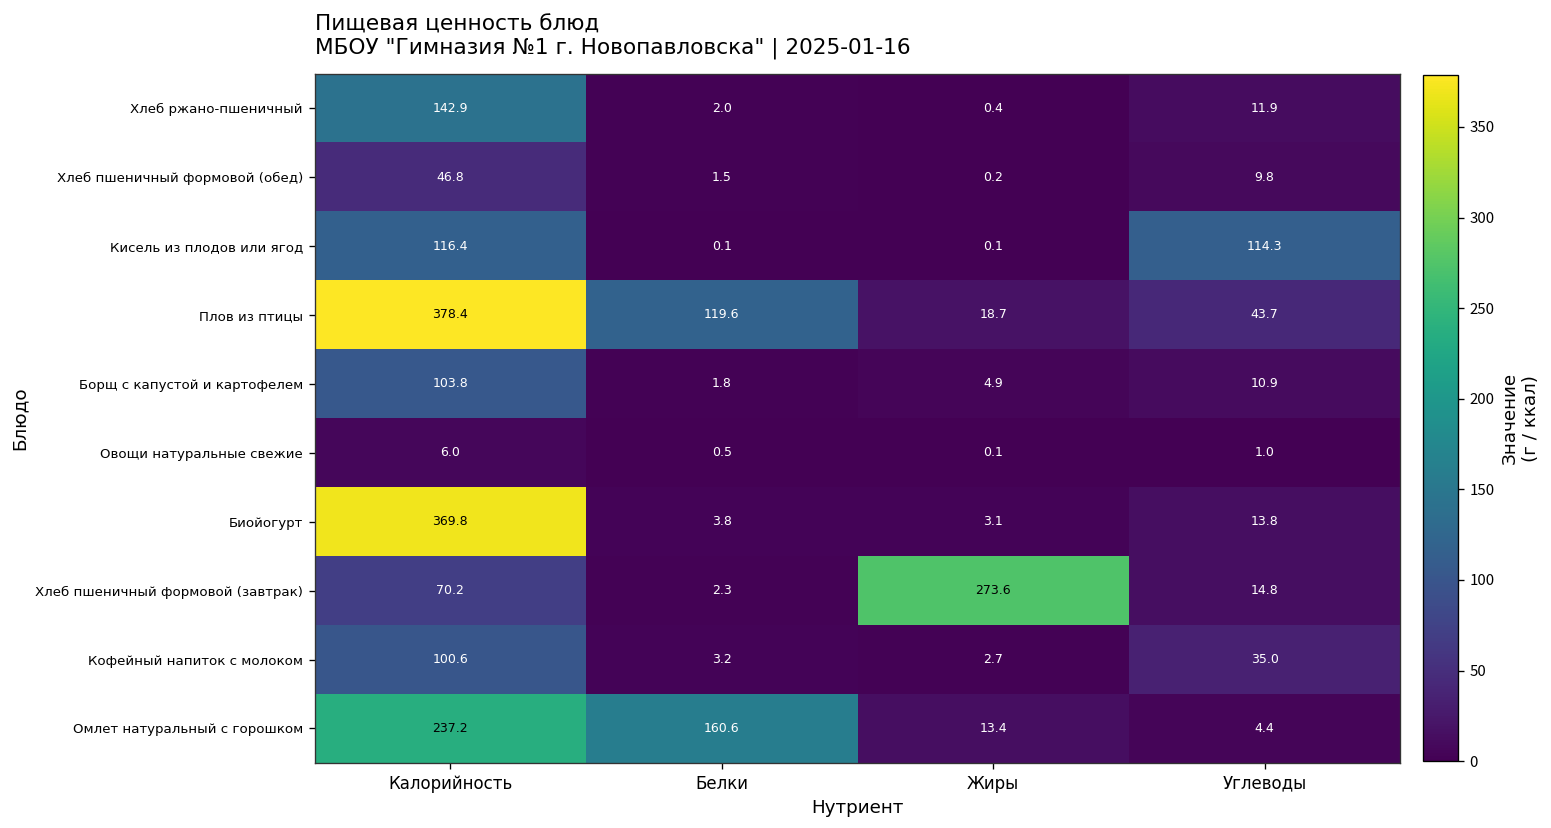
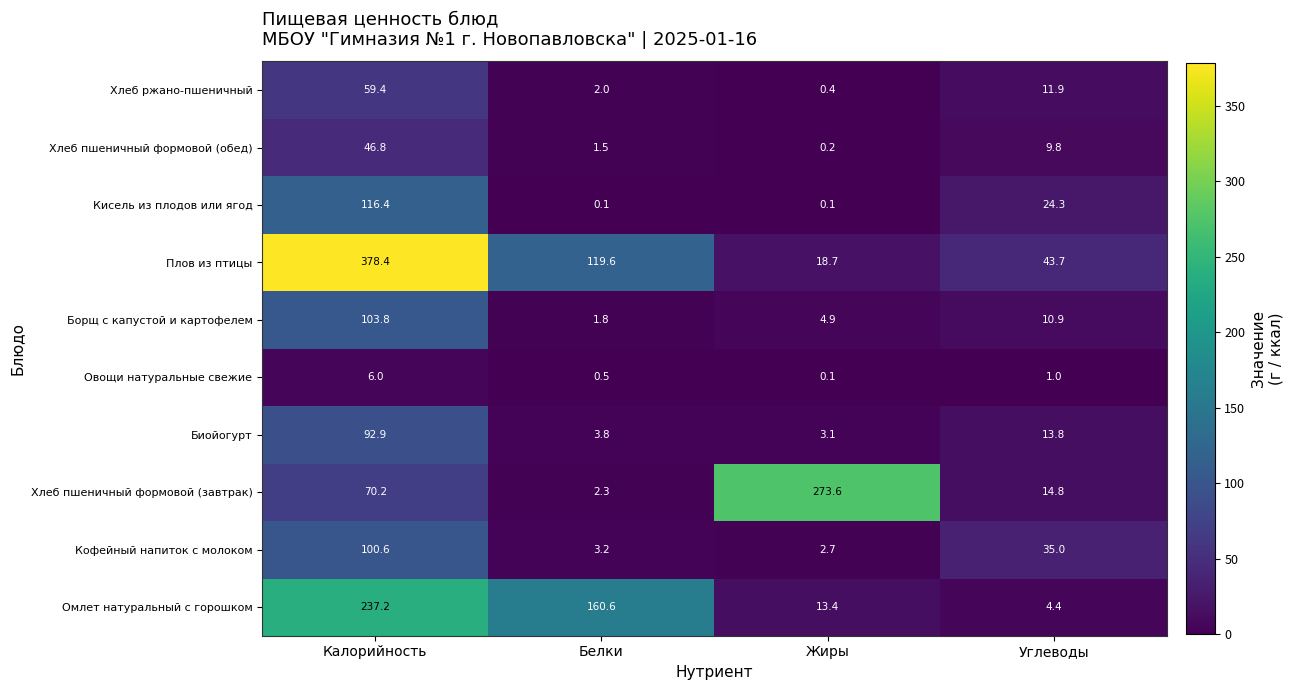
  {
    "Хлеб ржано-пшеничный": {
-     "Калорийность": 142.9,
+     "Калорийность": 59.4,
      "Белки": 2.0,
      "Жиры": 0.4,
      "Углеводы": 11.9
    },
    "Хлеб пшеничный формовой (обед)": {
      "Калорийность": 46.8,
      "Белки": 1.5,
      "Жиры": 0.2,
      "Углеводы": 9.8
    },
    "Кисель из плодов или ягод": {
      "Калорийность": 116.4,
      "Белки": 0.1,
      "Жиры": 0.1,
-     "Углеводы": 114.3
+     "Углеводы": 24.3
    },
    "Плов из птицы": {
      "Калорийность": 378.4,
      "Белки": 119.6,
      "Жиры": 18.7,
      "Углеводы": 43.7
    },
    "Борщ с капустой и картофелем": {
      "Калорийность": 103.8,
      "Белки": 1.8,
      "Жиры": 4.9,
      "Углеводы": 10.9
    },
    "Овощи натуральные свежие": {
      "Калорийность": 6.0,
      "Белки": 0.5,
      "Жиры": 0.1,
      "Углеводы": 1.0
    },
    "Биойогурт": {
-     "Калорийность": 369.8,
+     "Калорийность": 92.9,
      "Белки": 3.8,
      "Жиры": 3.1,
      "Углеводы": 13.8
    },
    "Хлеб пшеничный формовой (завтрак)": {
      "Калорийность": 70.2,
      "Белки": 2.3,
      "Жиры": 273.6,
      "Углеводы": 14.8
    },
    "Кофейный напиток с молоком": {
      "Калорийность": 100.6,
      "Белки": 3.2,
      "Жиры": 2.7,
      "Углеводы": 35.0
    },
    "Омлет натуральный с горошком": {
      "Калорийность": 237.2,
      "Белки": 160.6,
      "Жиры": 13.4,
      "Углеводы": 4.4
    }
  }
